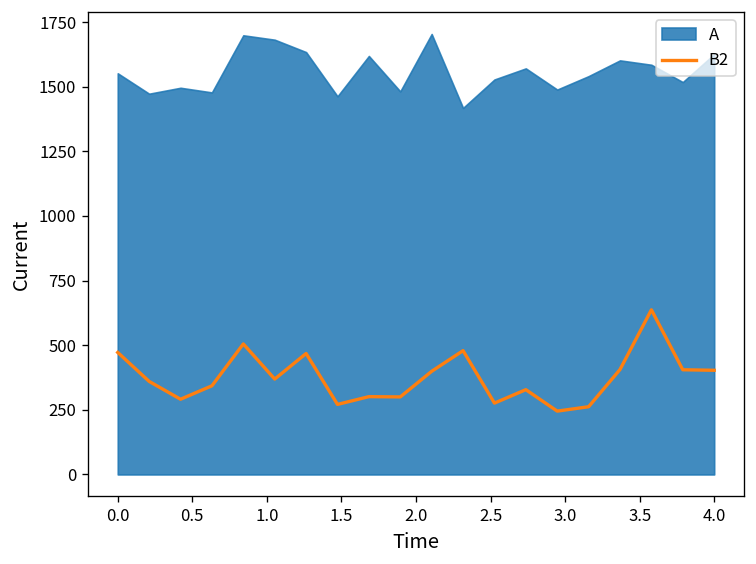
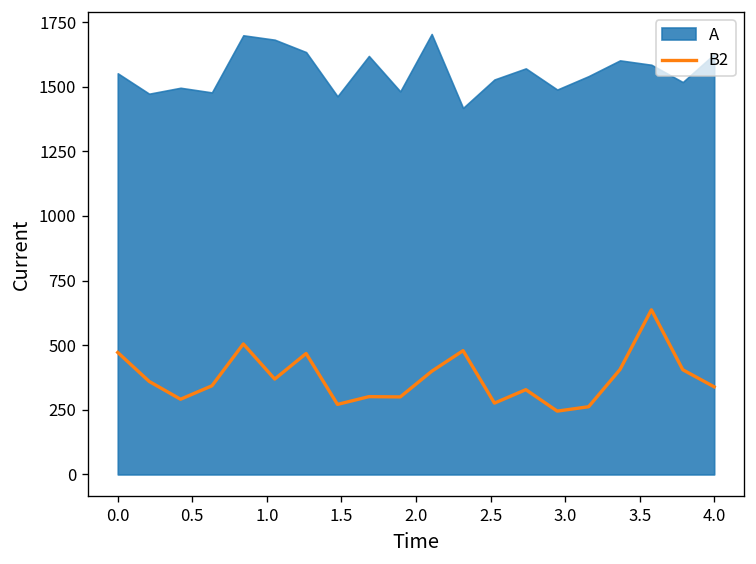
  {
    "B2": {
      "0.0": 470,
-     "4.0": 400
+     "4.0": 340
    },
    "A": {
      "0.0": 1550
    }
  }
